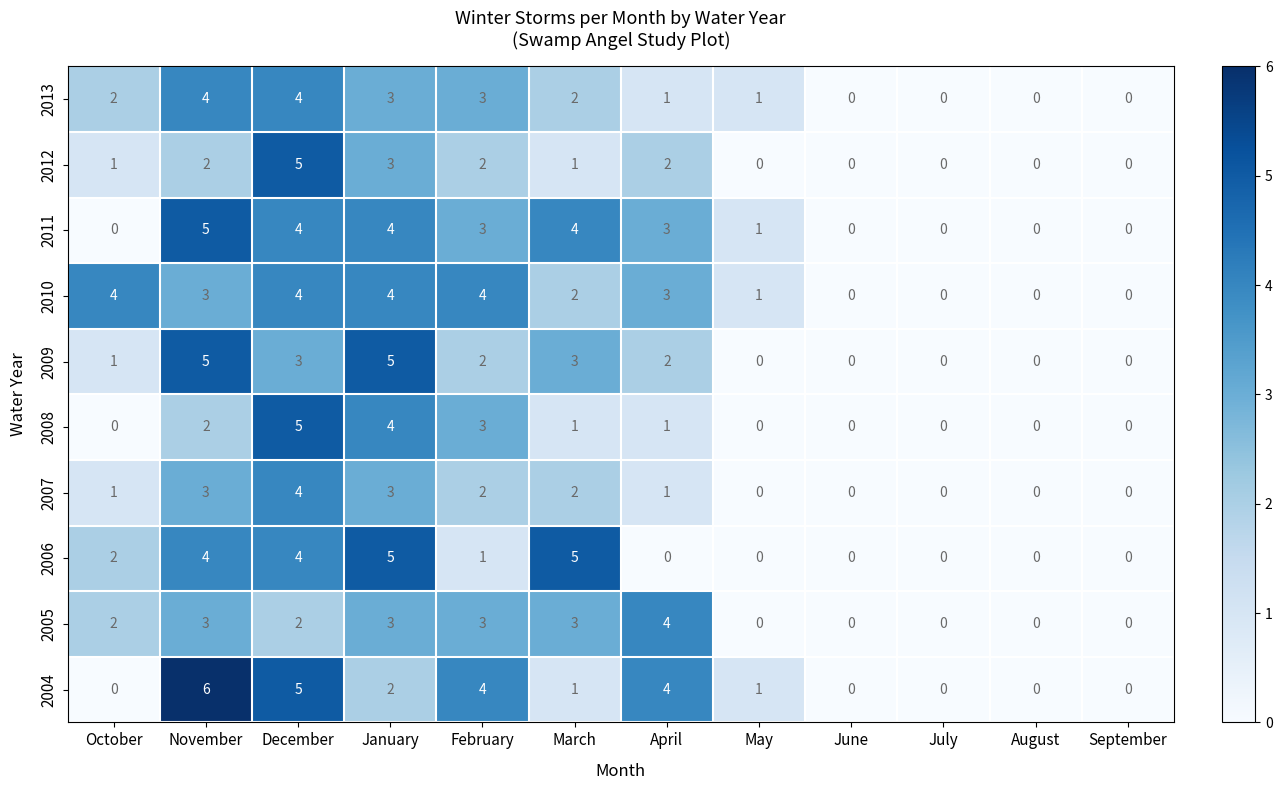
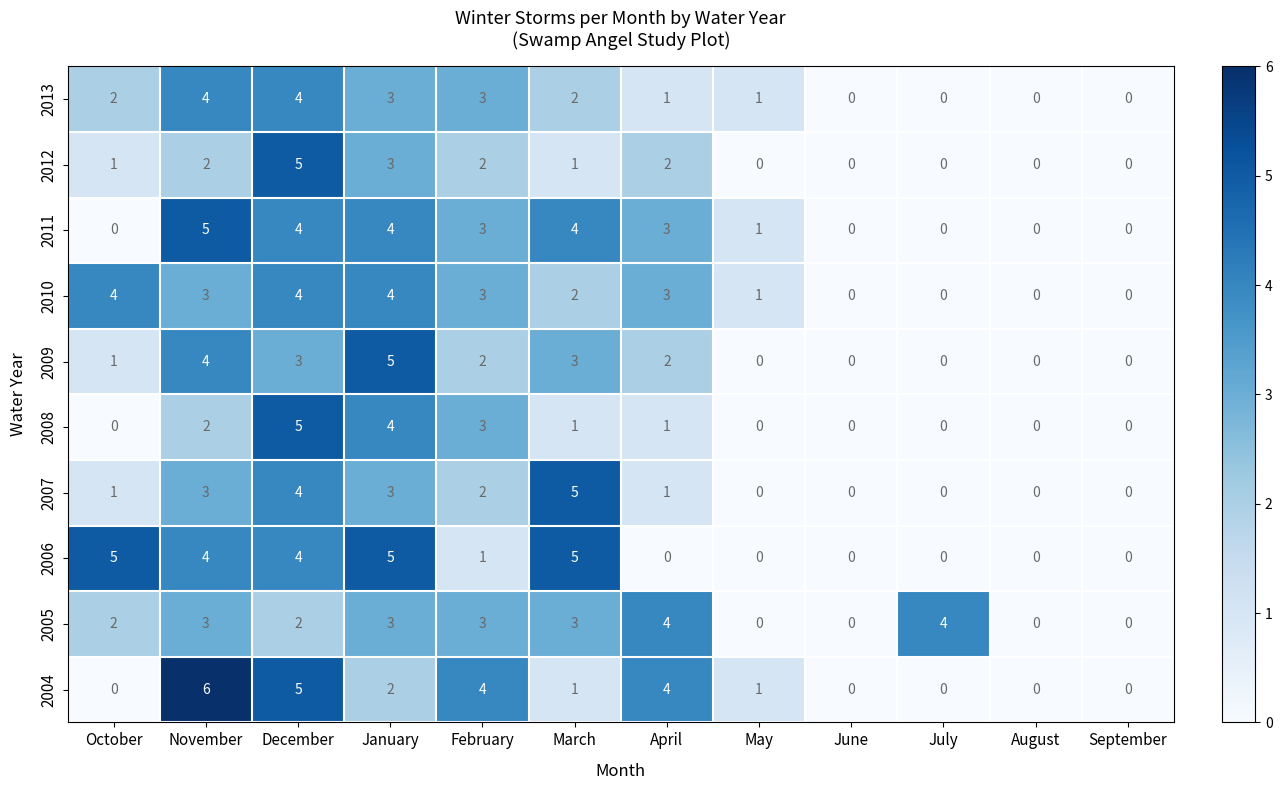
  {
    "2013": {
      "October": 2,
      "November": 4,
      "December": 4,
      "January": 3,
      "February": 3,
      "March": 2,
      "April": 1,
      "May": 1,
      "June": 0,
      "July": 0,
      "August": 0,
      "September": 0
    },
    "2012": {
      "October": 1,
      "November": 2,
      "December": 5,
      "January": 3,
      "February": 2,
      "March": 1,
      "April": 2,
      "May": 0,
      "June": 0,
      "July": 0,
      "August": 0,
      "September": 0
    },
    "2011": {
      "October": 0,
      "November": 5,
      "December": 4,
      "January": 4,
      "February": 3,
      "March": 4,
      "April": 3,
      "May": 1,
      "June": 0,
      "July": 0,
      "August": 0,
      "September": 0
    },
    "2010": {
      "October": 4,
      "November": 3,
      "December": 4,
      "January": 4,
-     "February": 4,
+     "February": 3,
      "March": 2,
      "April": 3,
      "May": 1,
      "June": 0,
      "July": 0,
      "August": 0,
      "September": 0
    },
    "2009": {
      "October": 1,
-     "November": 5,
+     "November": 4,
      "December": 3,
      "January": 5,
      "February": 2,
      "March": 3,
      "April": 2,
      "May": 0,
      "June": 0,
      "July": 0,
      "August": 0,
      "September": 0
    },
    "2008": {
      "October": 0,
      "November": 2,
      "December": 5,
      "January": 4,
      "February": 3,
      "March": 1,
      "April": 1,
      "May": 0,
      "June": 0,
      "July": 0,
      "August": 0,
      "September": 0
    },
    "2007": {
      "October": 1,
      "November": 3,
      "December": 4,
      "January": 3,
      "February": 2,
-     "March": 2,
+     "March": 5,
      "April": 1,
      "May": 0,
      "June": 0,
      "July": 0,
      "August": 0,
      "September": 0
    },
    "2006": {
-     "October": 2,
+     "October": 5,
      "November": 4,
      "December": 4,
      "January": 5,
      "February": 1,
      "March": 5,
      "April": 0,
      "May": 0,
      "June": 0,
      "July": 0,
      "August": 0,
      "September": 0
    },
    "2005": {
      "October": 2,
      "November": 3,
      "December": 2,
      "January": 3,
      "February": 3,
      "March": 3,
      "April": 4,
      "May": 0,
      "June": 0,
-     "July": 0,
+     "July": 4,
      "August": 0,
      "September": 0
    },
    "2004": {
      "October": 0,
      "November": 6,
      "December": 5,
      "January": 2,
      "February": 4,
      "March": 1,
      "April": 4,
      "May": 1,
      "June": 0,
      "July": 0,
      "August": 0,
      "September": 0
    }
  }
